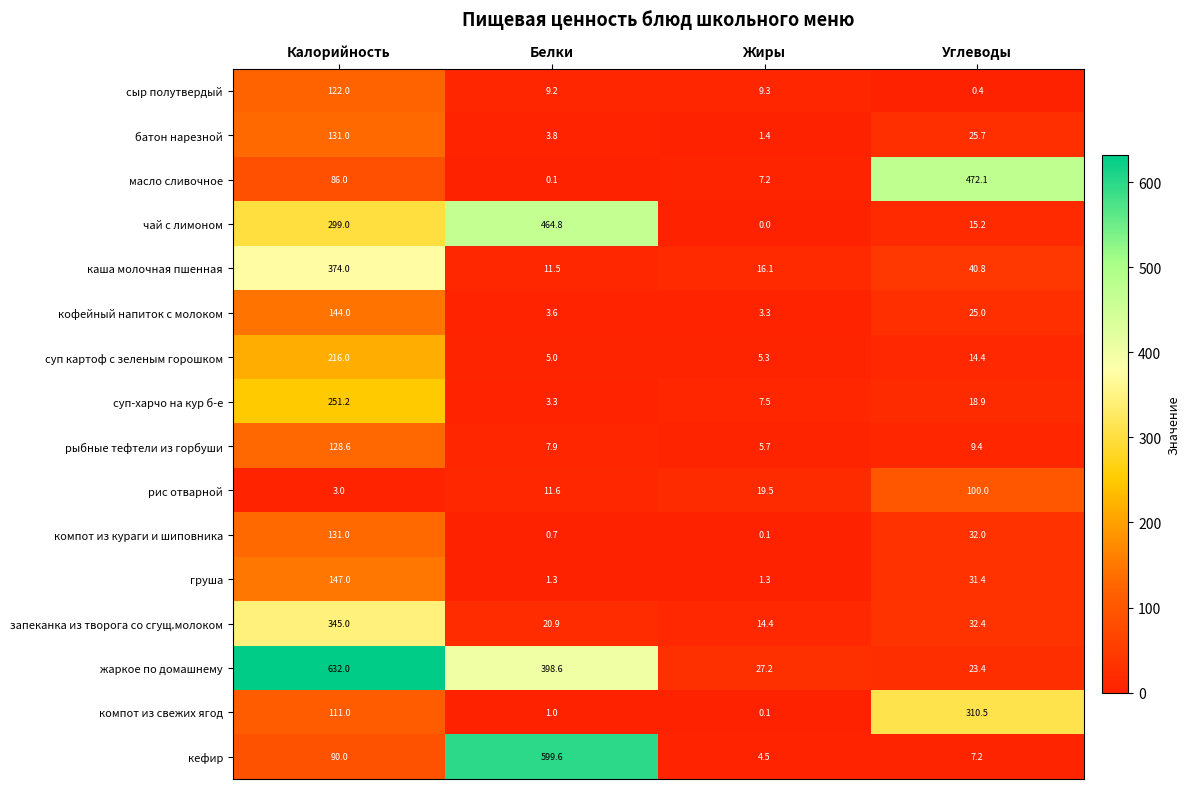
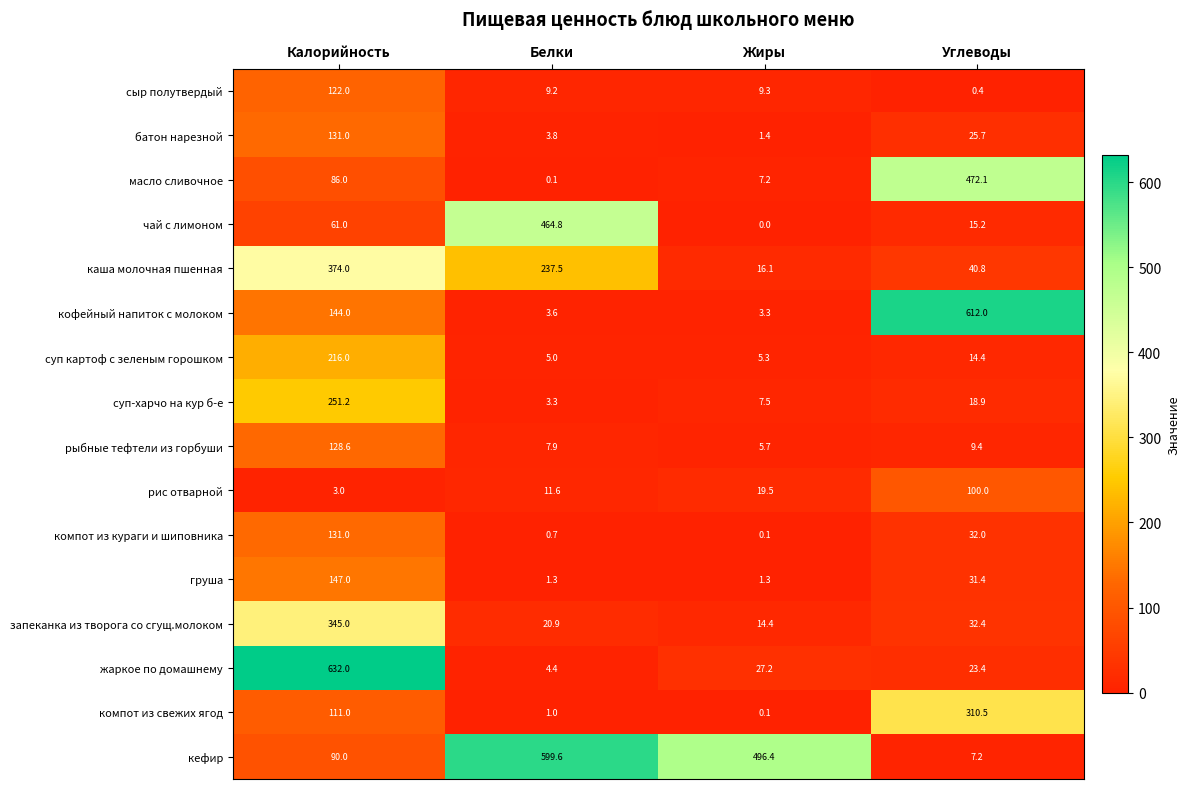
  {
    "сыр полутвердый": {
      "Калорийность": 122.0,
      "Белки": 9.2,
      "Жиры": 9.3,
      "Углеводы": 0.4
    },
    "батон нарезной": {
      "Калорийность": 131.0,
      "Белки": 3.8,
      "Жиры": 1.4,
      "Углеводы": 25.7
    },
    "масло сливочное": {
      "Калорийность": 86.0,
      "Белки": 0.1,
      "Жиры": 7.2,
      "Углеводы": 472.1
    },
    "чай с лимоном": {
-     "Калорийность": 299.0,
+     "Калорийность": 61.0,
      "Белки": 464.8,
      "Жиры": 0.0,
      "Углеводы": 15.2
    },
    "каша молочная пшенная": {
      "Калорийность": 374.0,
-     "Белки": 11.5,
+     "Белки": 237.5,
      "Жиры": 16.1,
      "Углеводы": 40.8
    },
    "кофейный напиток с молоком": {
      "Калорийность": 144.0,
      "Белки": 3.6,
      "Жиры": 3.3,
-     "Углеводы": 25.0
+     "Углеводы": 612.0
    },
    "суп картоф с зеленым горошком": {
      "Калорийность": 216.0,
      "Белки": 5.0,
      "Жиры": 5.3,
      "Углеводы": 14.4
    },
    "суп-харчо на кур б-е": {
      "Калорийность": 251.2,
      "Белки": 3.3,
      "Жиры": 7.5,
      "Углеводы": 18.9
    },
    "рыбные тефтели из горбуши": {
      "Калорийность": 128.6,
      "Белки": 7.9,
      "Жиры": 5.7,
      "Углеводы": 9.4
    },
    "рис отварной": {
      "Калорийность": 3.0,
      "Белки": 11.6,
      "Жиры": 19.5,
      "Углеводы": 100.0
    },
    "компот из кураги и шиповника": {
      "Калорийность": 131.0,
      "Белки": 0.7,
      "Жиры": 0.1,
      "Углеводы": 32.0
    },
    "груша": {
      "Калорийность": 147.0,
      "Белки": 1.3,
      "Жиры": 1.3,
      "Углеводы": 31.4
    },
    "запеканка из творога со сгущ.молоком": {
      "Калорийность": 345.0,
      "Белки": 20.9,
      "Жиры": 14.4,
      "Углеводы": 32.4
    },
    "жаркое по домашнему": {
      "Калорийность": 632.0,
-     "Белки": 398.6,
+     "Белки": 4.4,
      "Жиры": 27.2,
      "Углеводы": 23.4
    },
    "компот из свежих ягод": {
      "Калорийность": 111.0,
      "Белки": 1.0,
      "Жиры": 0.1,
      "Углеводы": 310.5
    },
    "кефир": {
      "Калорийность": 90.0,
      "Белки": 599.6,
-     "Жиры": 4.5,
+     "Жиры": 496.4,
      "Углеводы": 7.2
    }
  }
